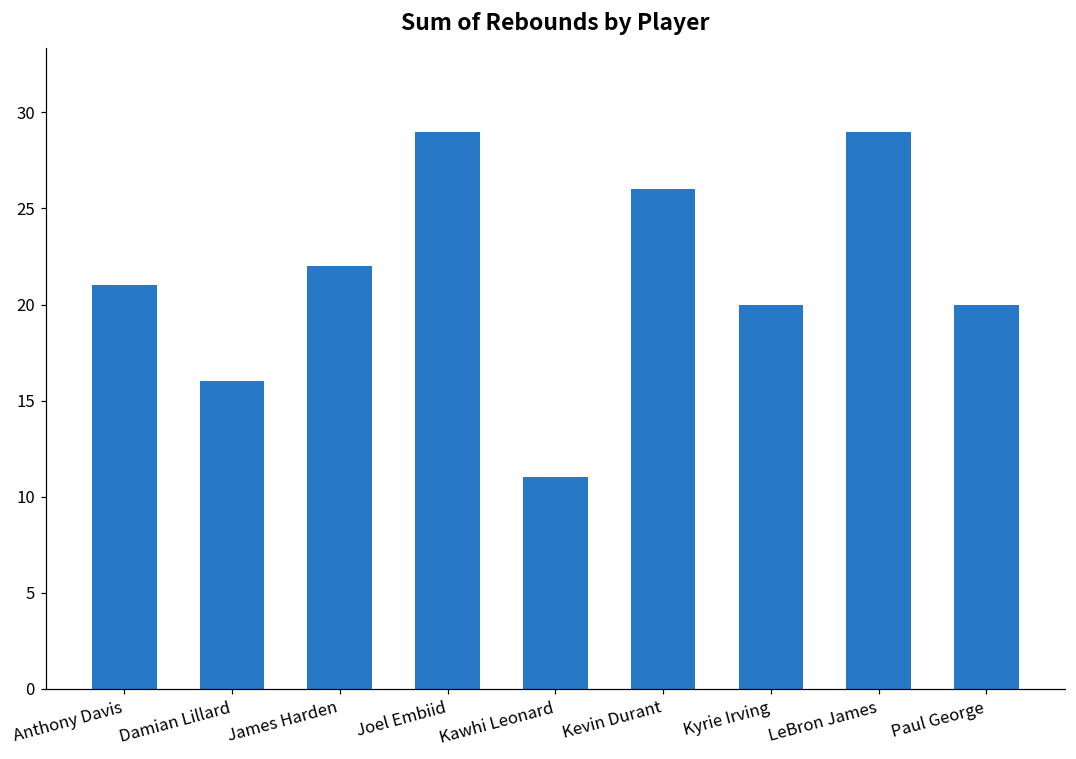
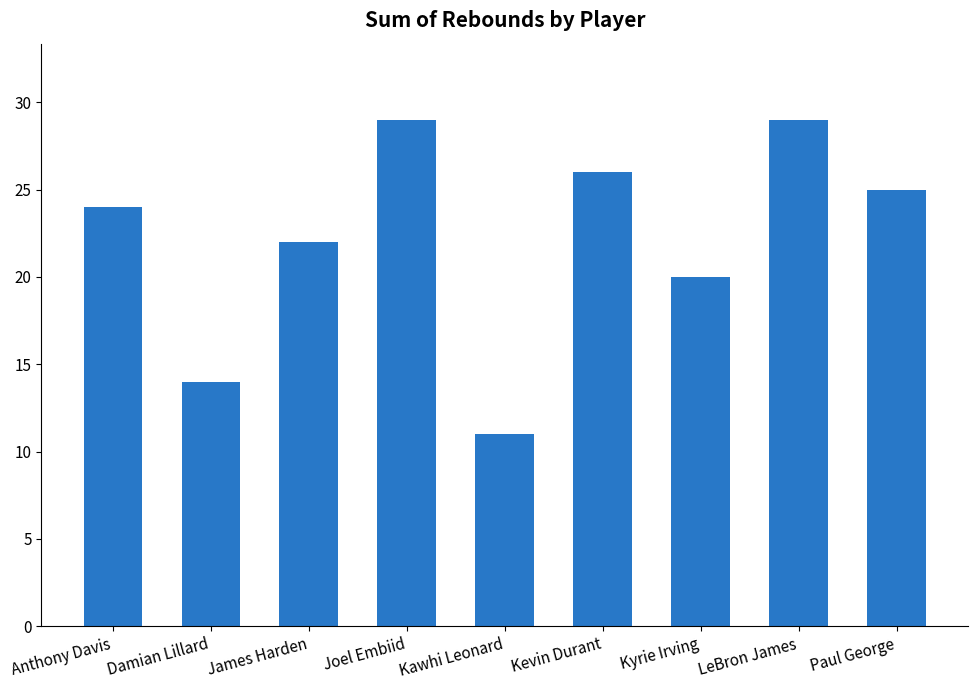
  {
-   "Anthony Davis": 21,
-   "Damian Lillard": 16,
+   "Anthony Davis": 24,
+   "Damian Lillard": 14,
    "James Harden": 22,
    "Joel Embiid": 29,
    "Kawhi Leonard": 11,
    "Kevin Durant": 26,
    "Kyrie Irving": 20,
    "LeBron James": 29,
-   "Paul George": 20
+   "Paul George": 25
  }
